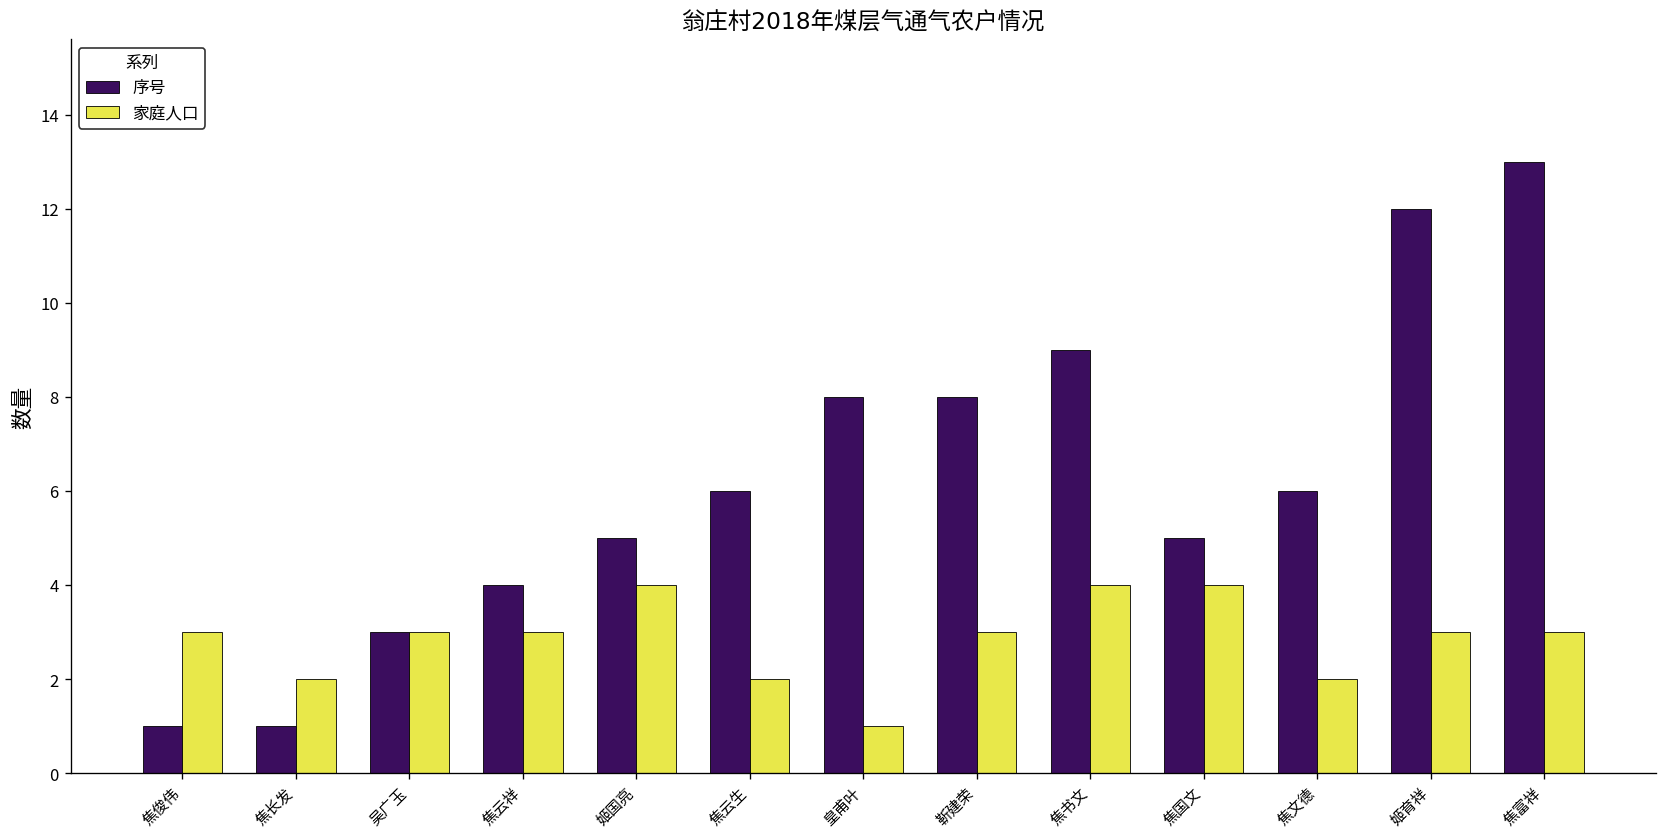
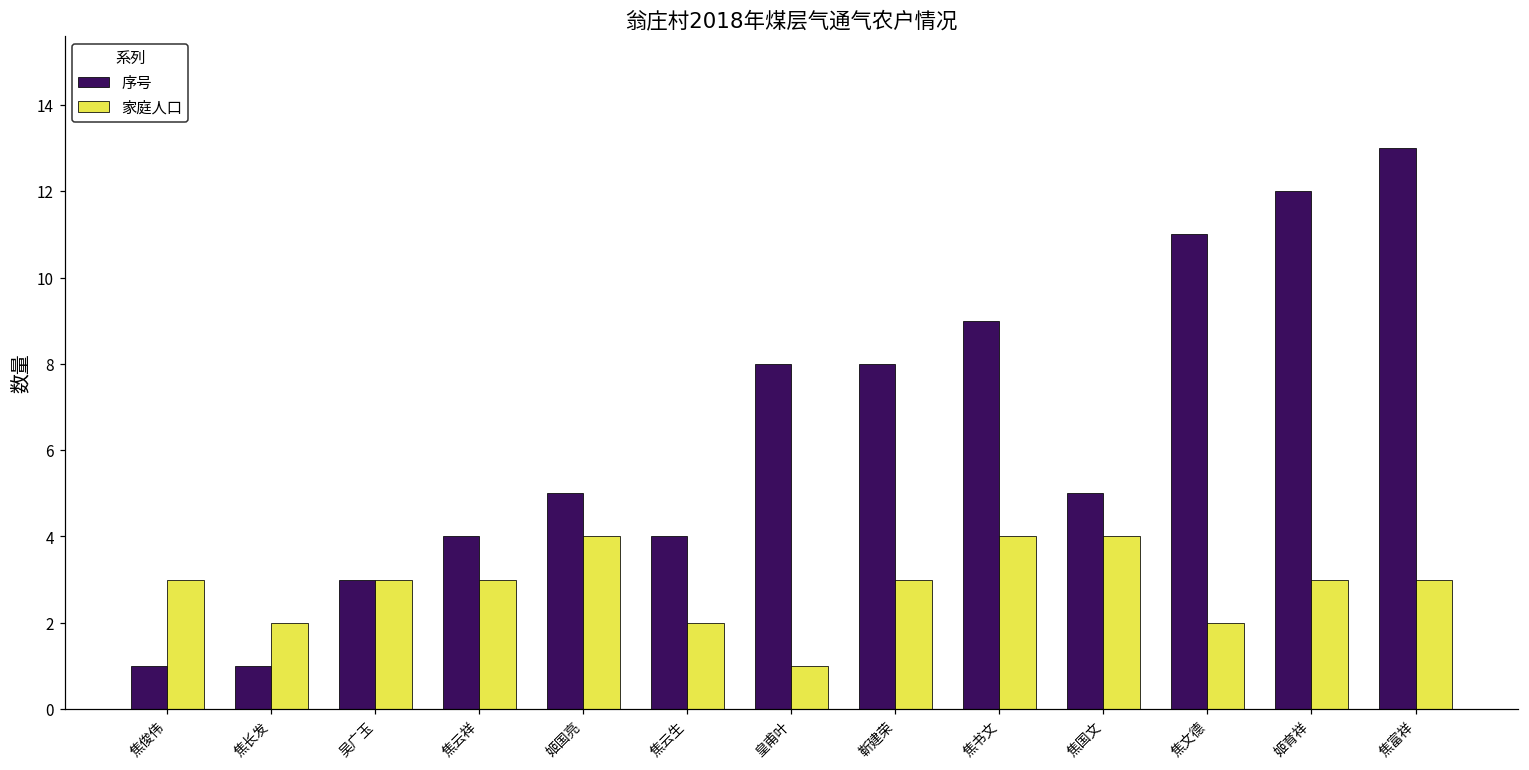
  {
    "序号": {
      "焦俊伟": 1,
      "焦长发": 1,
      "吴广玉": 3,
      "焦云祥": 4,
      "姬国亮": 5,
-     "焦云生": 6,
+     "焦云生": 4,
      "皇甫叶": 8,
      "靳建荣": 8,
      "焦书文": 9,
      "焦国文": 5,
-     "焦文德": 6,
+     "焦文德": 11,
      "姬育祥": 12,
      "焦富祥": 13
    },
    "家庭人口": {
      "焦俊伟": 3,
      "焦长发": 2,
      "吴广玉": 3,
      "焦云祥": 3,
      "姬国亮": 4,
      "焦云生": 2,
      "皇甫叶": 1,
      "靳建荣": 3,
      "焦书文": 4,
      "焦国文": 4,
      "焦文德": 2,
      "姬育祥": 3,
      "焦富祥": 3
    }
  }
